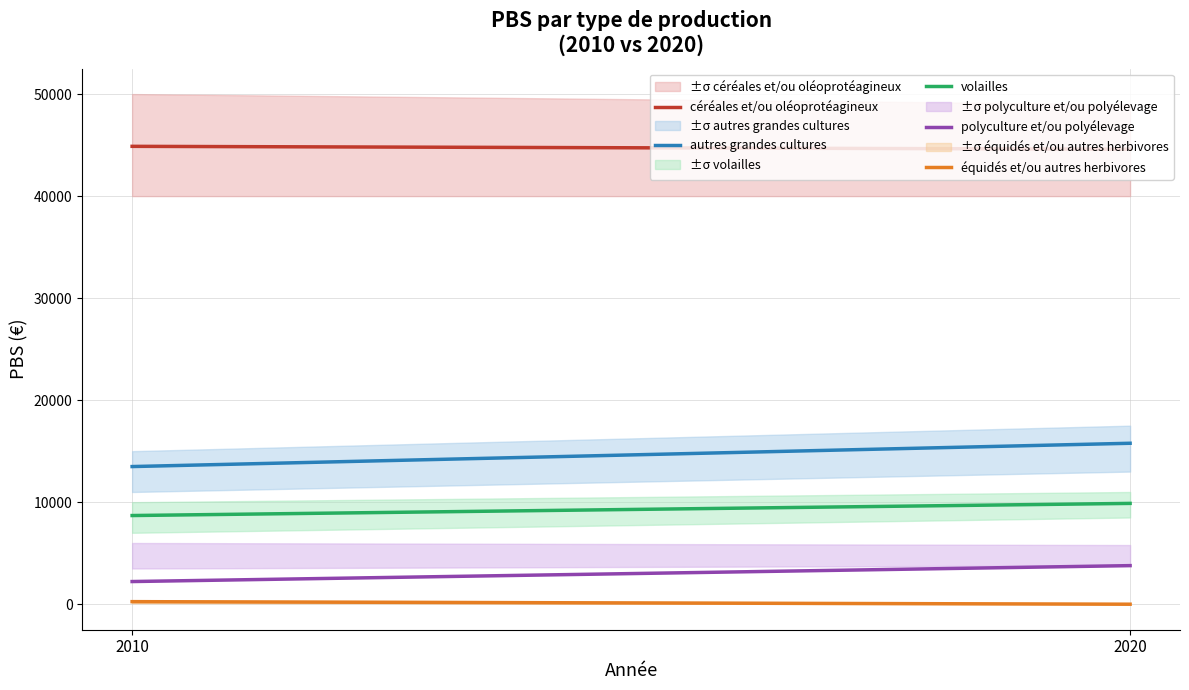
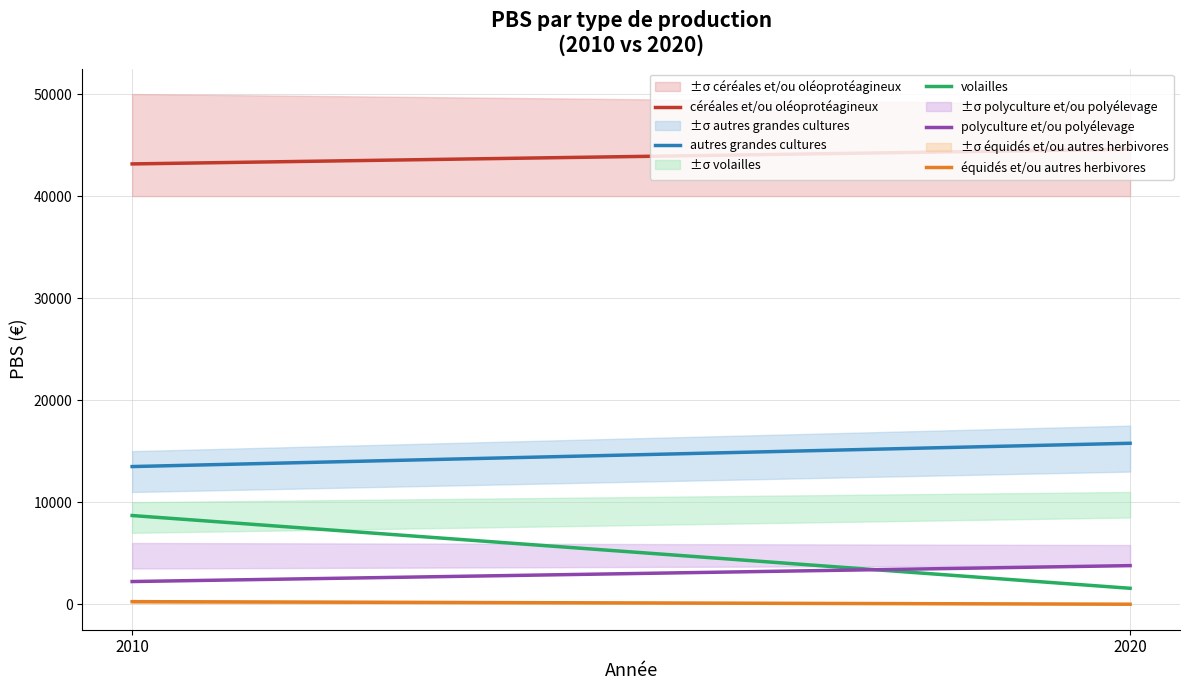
  {
    "céréales et/ou oléoprotéagineux": {
-     "2010": 44900
+     "2010": 43200
    },
    "autres grandes cultures": {
      "2010": 13500,
      "2020": 15800
    },
    "volailles": {
      "2010": 8700,
-     "2020": 9900
+     "2020": 1600
    },
    "polyculture et/ou polyélevage": {
      "2010": 2200,
      "2020": 3800
    }
  }
